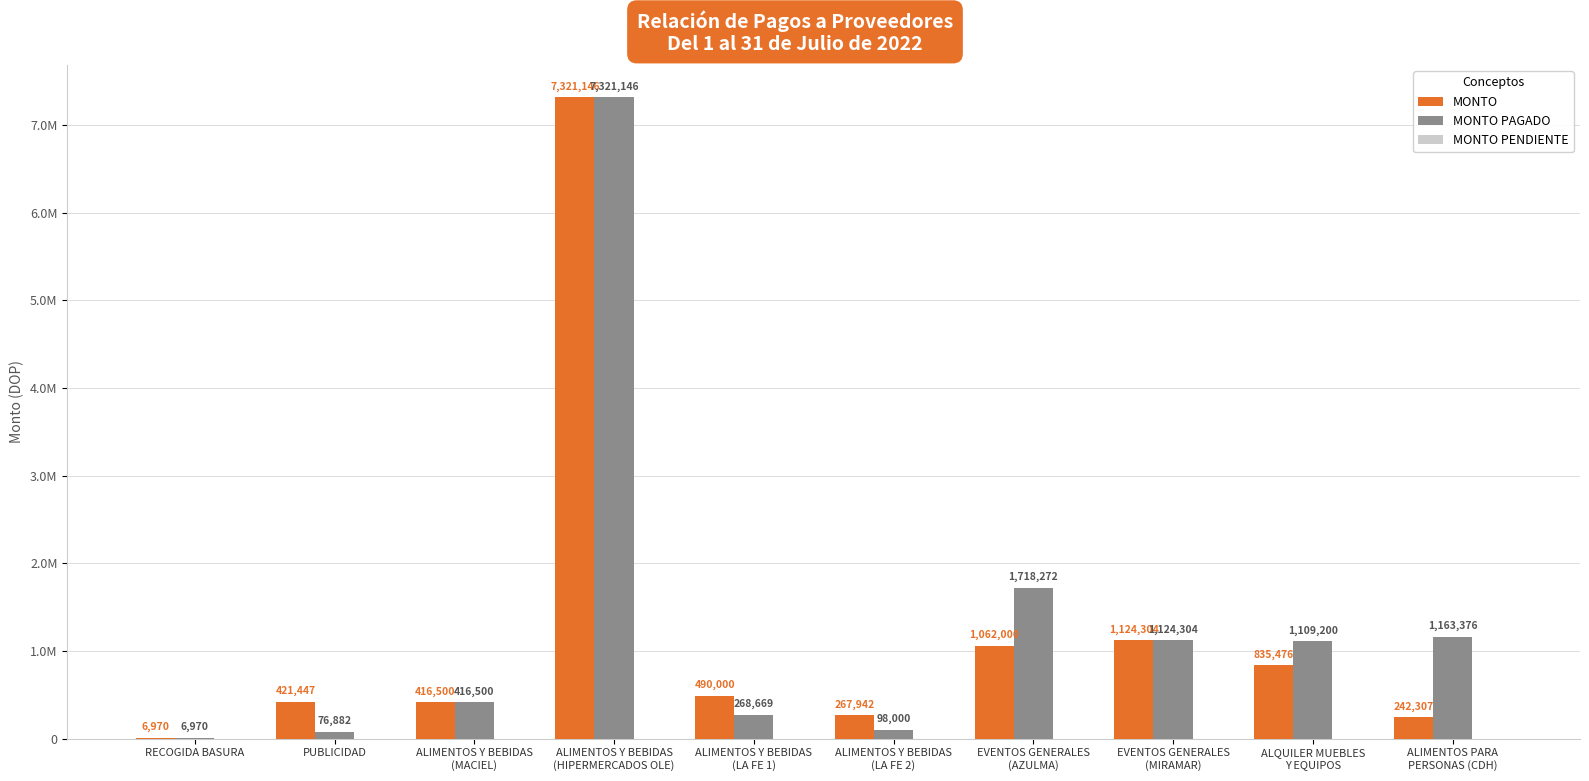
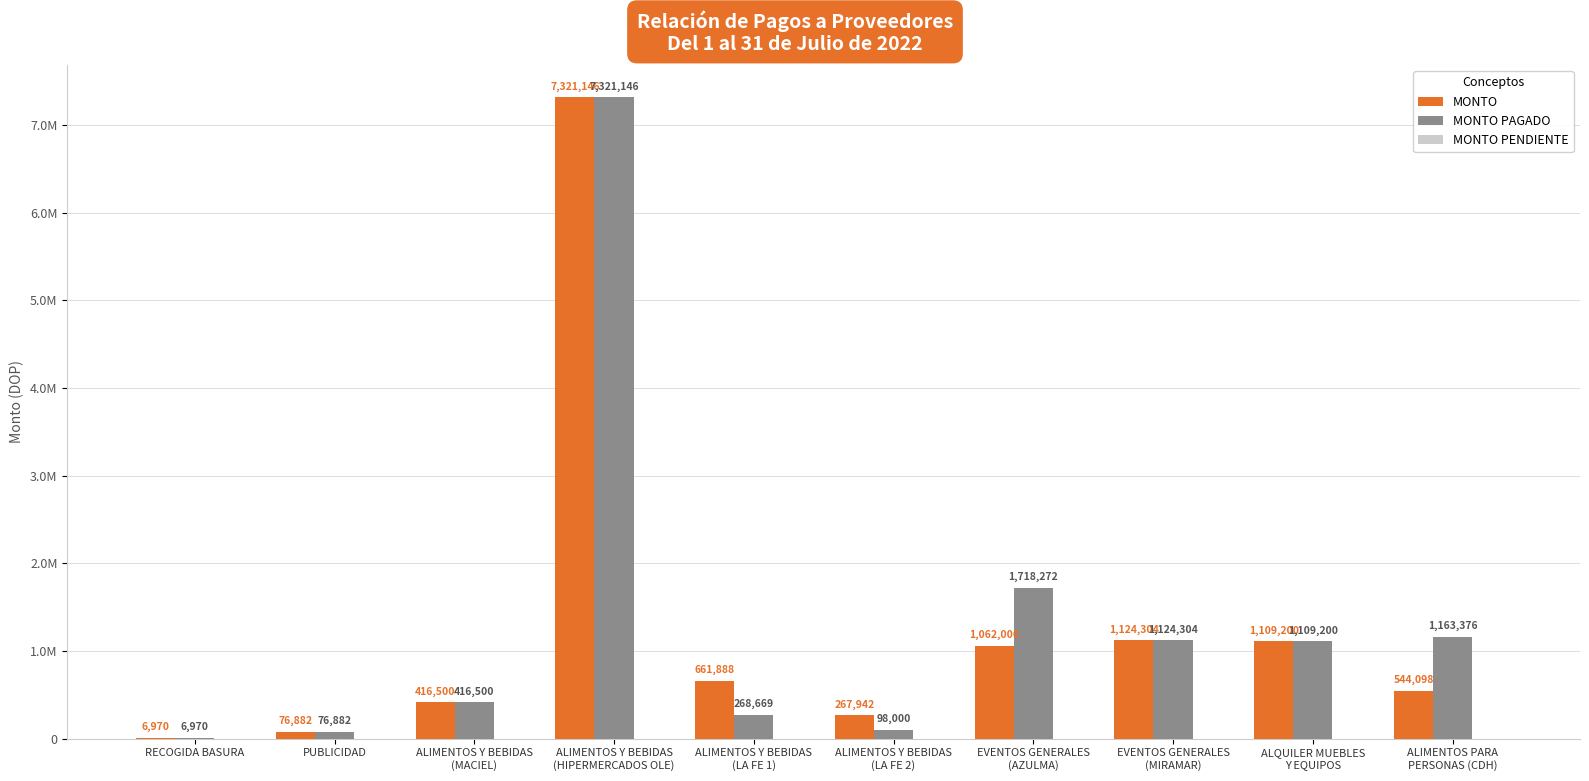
  {
    "MONTO": {
      "RECOGIDA BASURA": "6,970",
-     "PUBLICIDAD": "421,447",
+     "PUBLICIDAD": "76,882",
      "ALIMENTOS Y BEBIDAS (MACIEL)": "416,500",
-     "ALIMENTOS Y BEBIDAS (LA FE 1)": "490,000",
+     "ALIMENTOS Y BEBIDAS (LA FE 1)": "661,888",
      "ALIMENTOS Y BEBIDAS (LA FE 2)": "267,942",
      "EVENTOS GENERALES (AZULMA)": "1,062,000",
-     "ALQUILER MUEBLES Y EQUIPOS": "835,476",
-     "ALIMENTOS PARA PERSONAS (CDH)": "242,307"
+     "ALQUILER MUEBLES Y EQUIPOS": "1,109,200",
+     "ALIMENTOS PARA PERSONAS (CDH)": "544,098"
    },
    "MONTO PAGADO": {
      "RECOGIDA BASURA": "6,970",
      "PUBLICIDAD": "76,882",
      "ALIMENTOS Y BEBIDAS (MACIEL)": "416,500",
      "ALIMENTOS Y BEBIDAS (LA FE 1)": "268,669",
      "ALIMENTOS Y BEBIDAS (LA FE 2)": "98,000",
      "EVENTOS GENERALES (AZULMA)": "1,718,272",
      "ALQUILER MUEBLES Y EQUIPOS": "1,109,200",
      "ALIMENTOS PARA PERSONAS (CDH)": "1,163,376"
    },
    "MONTO PENDIENTE": {
      "RECOGIDA BASURA": "0",
      "PUBLICIDAD": "0",
      "ALIMENTOS Y BEBIDAS (MACIEL)": "0",
      "ALIMENTOS Y BEBIDAS (HIPERMERCADOS OLE)": "0",
      "ALIMENTOS Y BEBIDAS (LA FE 1)": "0",
      "ALIMENTOS Y BEBIDAS (LA FE 2)": "0",
      "EVENTOS GENERALES (AZULMA)": "0",
      "EVENTOS GENERALES (MIRAMAR)": "0",
      "ALQUILER MUEBLES Y EQUIPOS": "0",
      "ALIMENTOS PARA PERSONAS (CDH)": "0"
    }
  }
